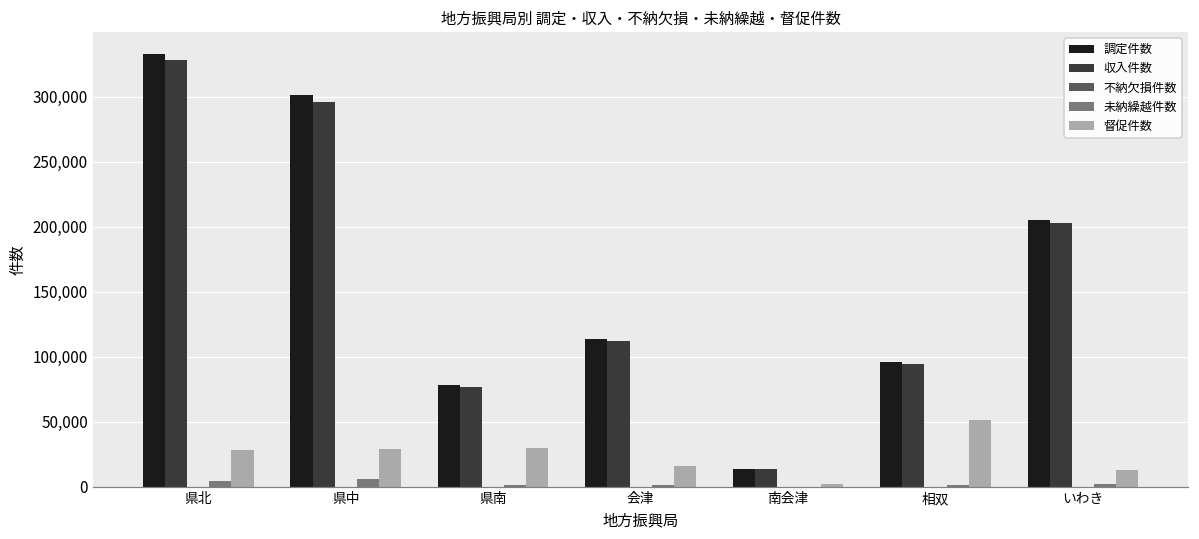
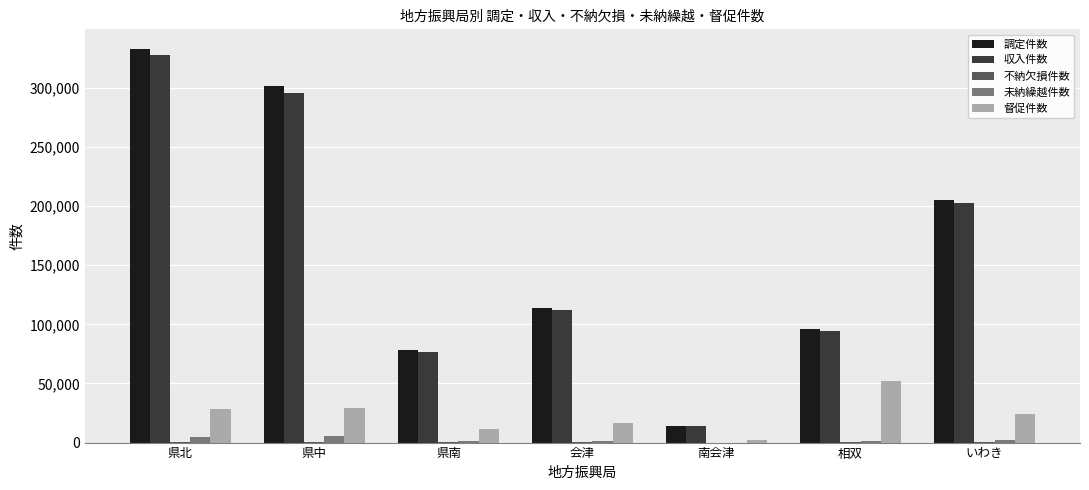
  {
    "督促件数": {
      "県北": "28,000",
      "県中": "29,000",
-     "県南": "30,000",
+     "県南": "12,000",
      "会津": "16,000",
      "相双": "52,000",
-     "いわき": "13,000"
+     "いわき": "24,000"
    }
  }
